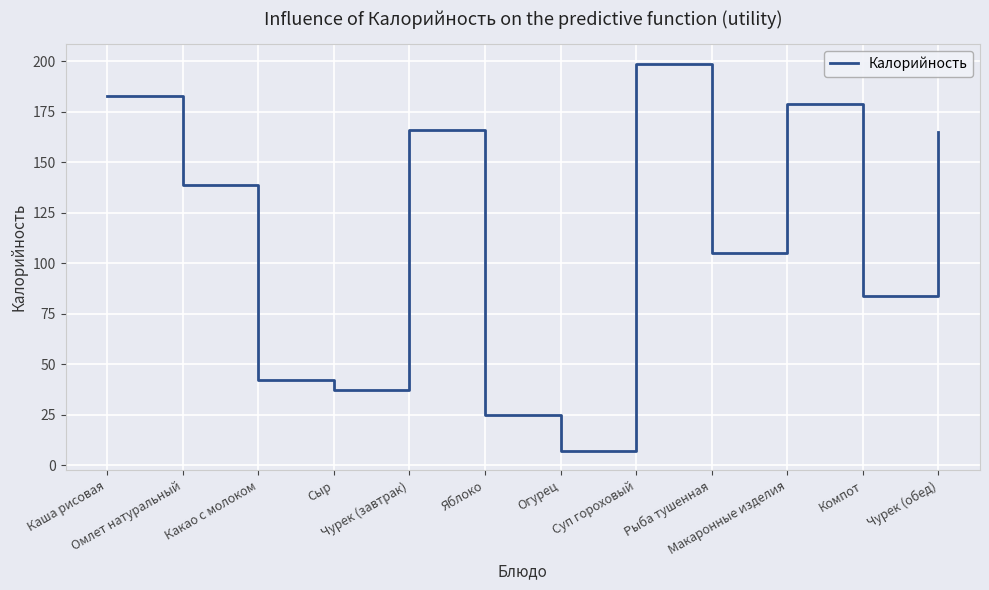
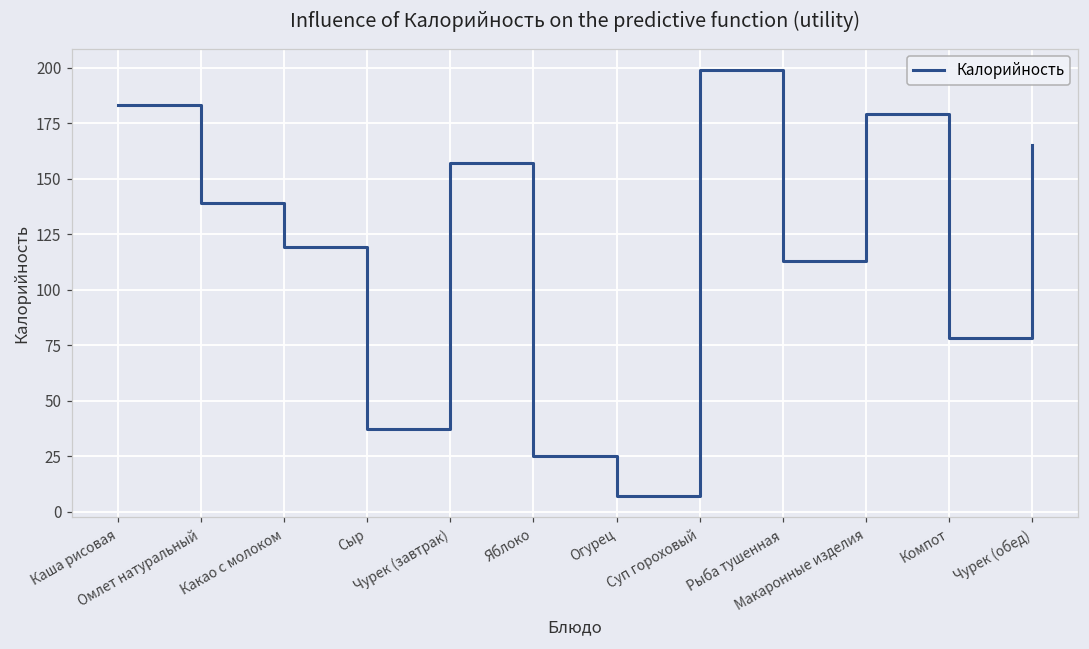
  {
    "Каша рисовая": 183,
    "Омлет натуральный": 139,
-   "Какао с молоком": 42,
+   "Какао с молоком": 119,
    "Сыр": 37,
-   "Чурек (завтрак)": 166,
+   "Чурек (завтрак)": 157,
    "Яблоко": 25,
    "Огурец": 7,
    "Суп гороховый": 199,
-   "Рыба тушенная": 105,
+   "Рыба тушенная": 113,
    "Макаронные изделия": 179,
-   "Компот": 84,
+   "Компот": 78,
    "Чурек (обед)": 165
  }
